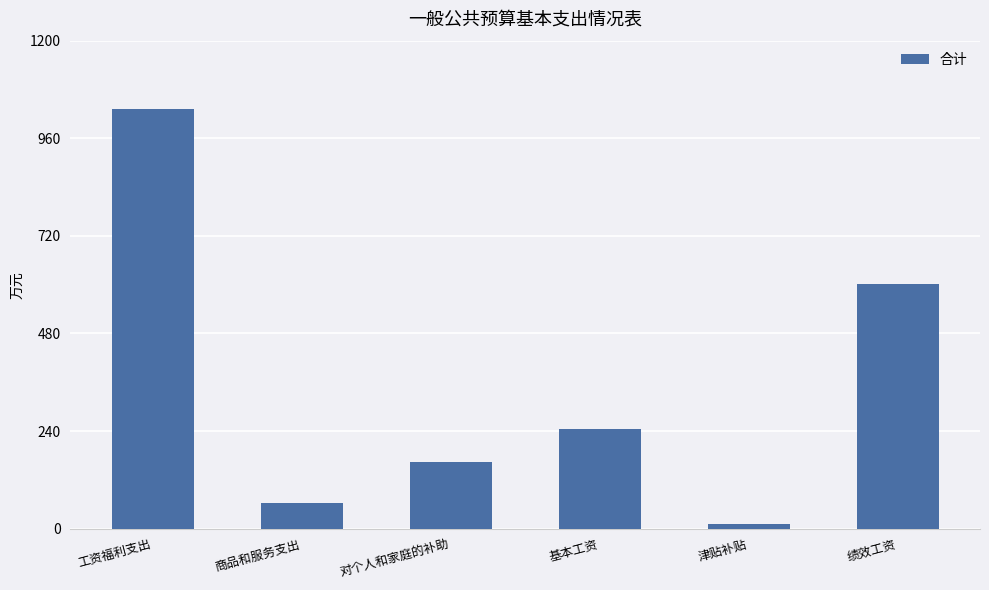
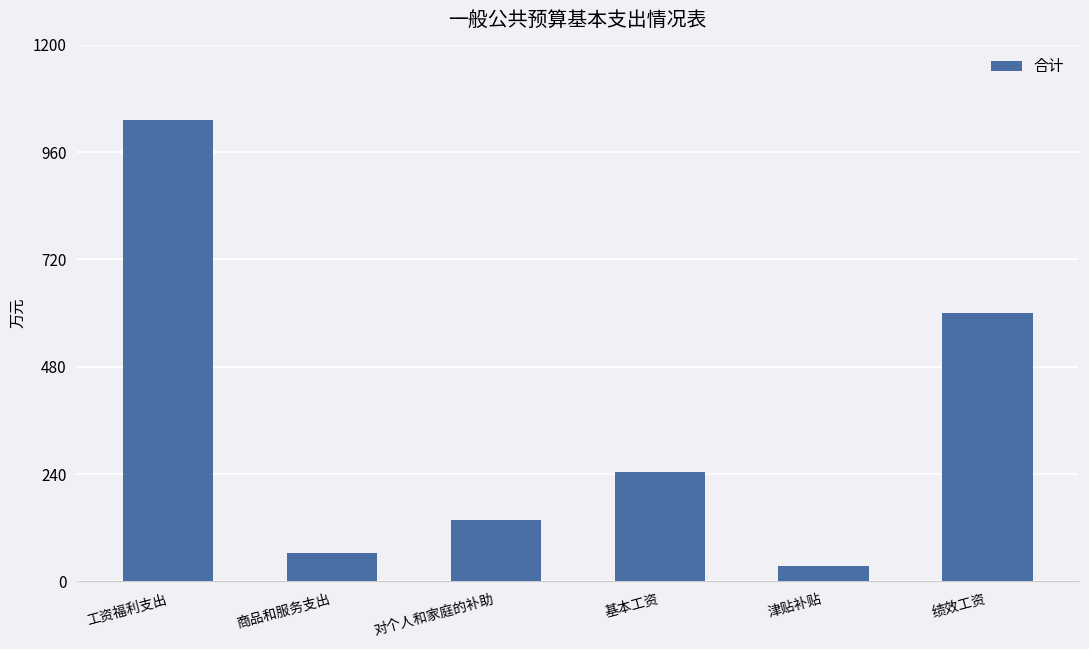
  {
    "工资福利支出": 1030,
    "商品和服务支出": 60,
-   "对个人和家庭的补助": 160,
+   "对个人和家庭的补助": 140,
    "基本工资": 240,
-   "津贴补贴": 10,
+   "津贴补贴": 30,
    "绩效工资": 600
  }
